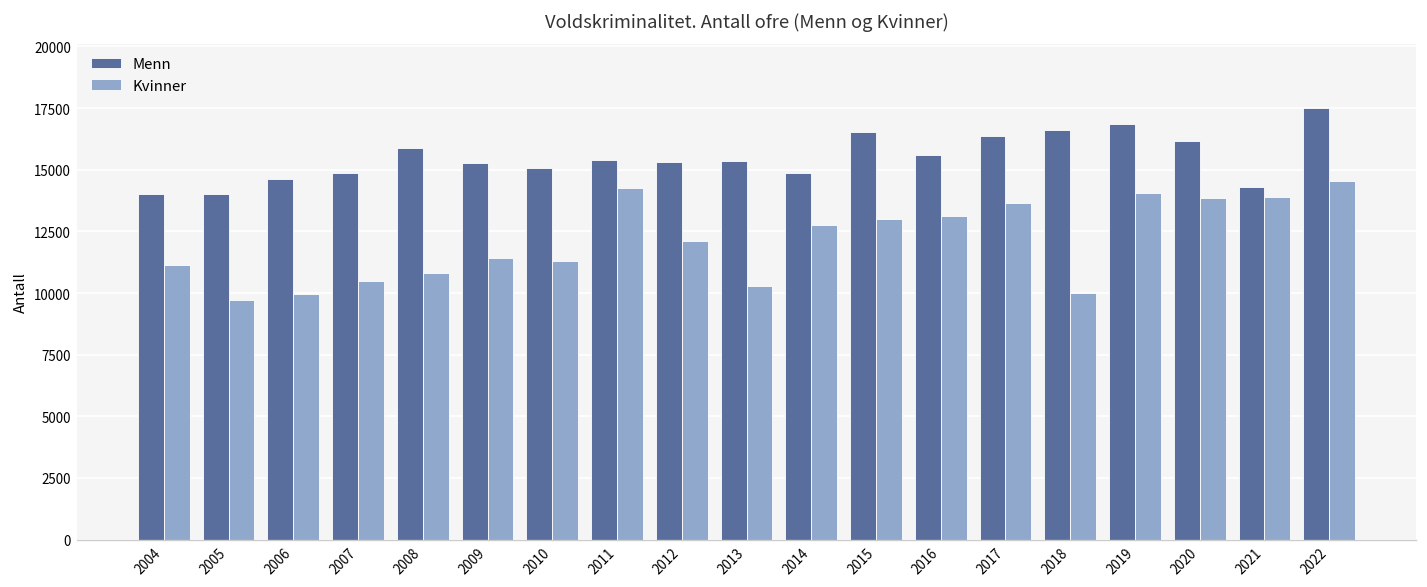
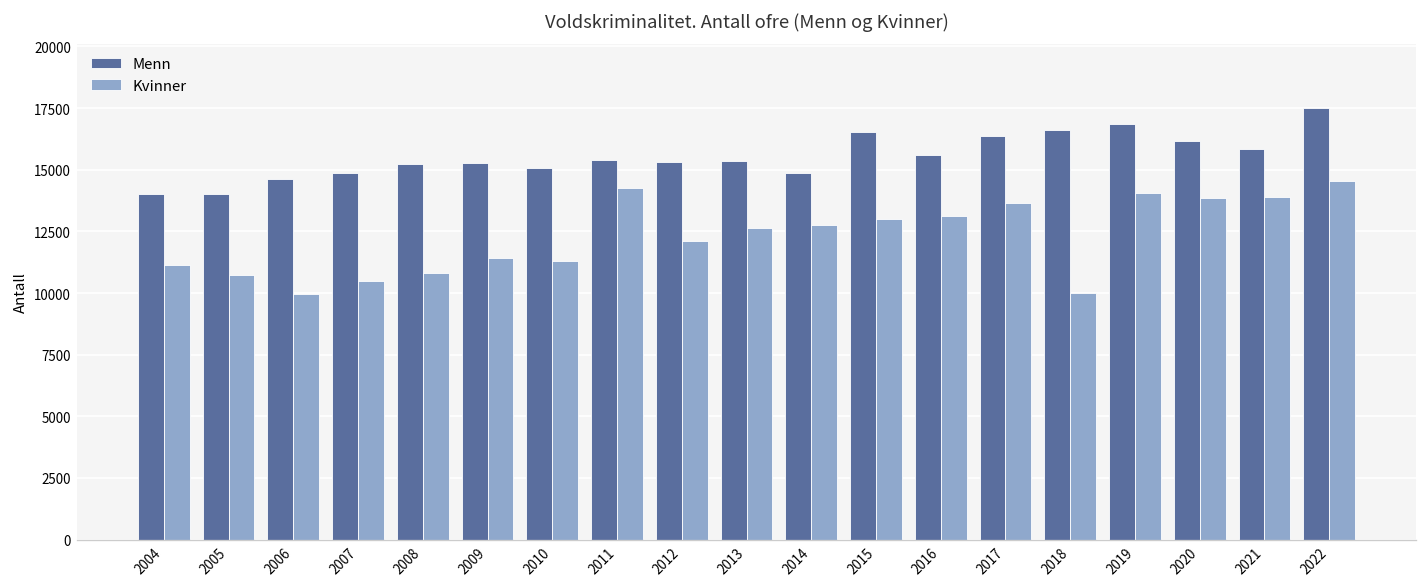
  {
    "Menn": {
      "2004": 14000,
      "2005": 14000,
      "2006": 14600,
      "2007": 14900,
-     "2008": 15900,
+     "2008": 15200,
      "2009": 15300,
      "2010": 15100,
      "2011": 15400,
      "2012": 15300,
      "2013": 15300,
      "2014": 14900,
      "2015": 16500,
      "2016": 15600,
      "2017": 16400,
      "2018": 16600,
      "2019": 16800,
      "2020": 16200,
-     "2021": 14300,
+     "2021": 15900,
      "2022": 17500
    },
    "Kvinner": {
      "2004": 11100,
-     "2005": 9700,
+     "2005": 10700,
      "2006": 10000,
      "2007": 10500,
      "2008": 10800,
      "2009": 11400,
      "2010": 11300,
      "2011": 14200,
      "2012": 12100,
-     "2013": 10300,
+     "2013": 12600,
      "2014": 12700,
      "2015": 13000,
      "2016": 13100,
      "2017": 13700,
      "2018": 10000,
      "2019": 14100,
      "2020": 13800,
      "2021": 13900,
      "2022": 14600
    }
  }
